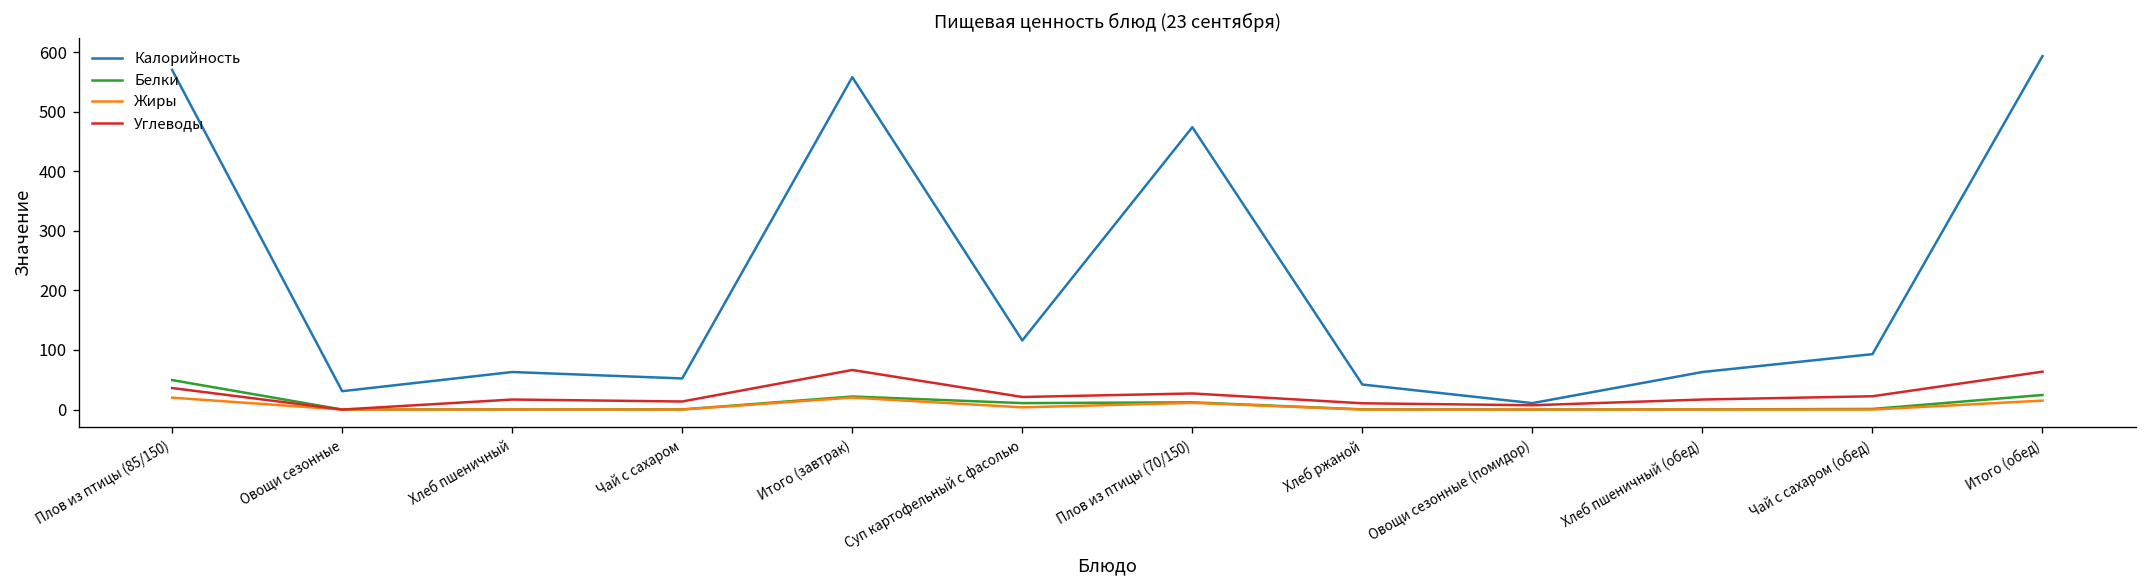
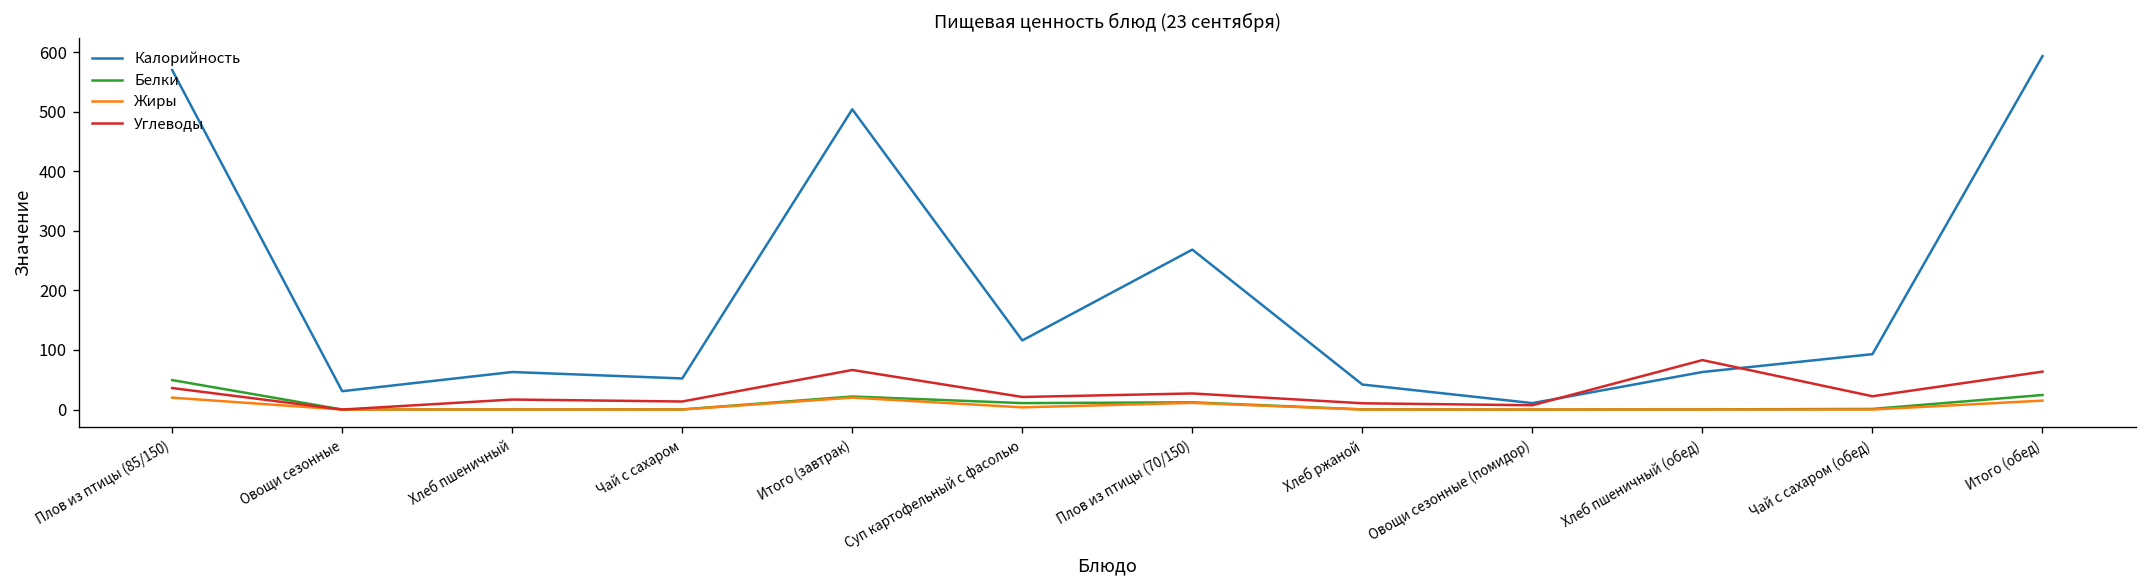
  {
    "Калорийность": {
      "Плов из птицы (85/150)": 570,
      "Овощи сезонные": 30,
      "Хлеб пшеничный": 60,
      "Чай с сахаром": 50,
-     "Итого (завтрак)": 560,
+     "Итого (завтрак)": 500,
      "Суп картофельный с фасолью": 120,
-     "Плов из птицы (70/150)": 470,
+     "Плов из птицы (70/150)": 270,
      "Хлеб ржаной": 40,
      "Хлеб пшеничный (обед)": 60,
      "Чай с сахаром (обед)": 90,
      "Итого (обед)": 590
    },
    "Белки": {
      "Плов из птицы (85/150)": 50,
      "Суп картофельный с фасолью": 10,
      "Итого (обед)": 20
    },
    "Жиры": {
      "Плов из птицы (85/150)": 20,
      "Суп картофельный с фасолью": 0,
      "Итого (обед)": 10
    },
    "Углеводы": {
      "Плов из птицы (85/150)": 40,
      "Хлеб пшеничный": 20,
      "Чай с сахаром": 10,
      "Итого (завтрак)": 70,
      "Суп картофельный с фасолью": 20,
      "Плов из птицы (70/150)": 30,
      "Хлеб ржаной": 10,
-     "Хлеб пшеничный (обед)": 20,
+     "Хлеб пшеничный (обед)": 80,
      "Чай с сахаром (обед)": 20,
      "Итого (обед)": 60
    }
  }
